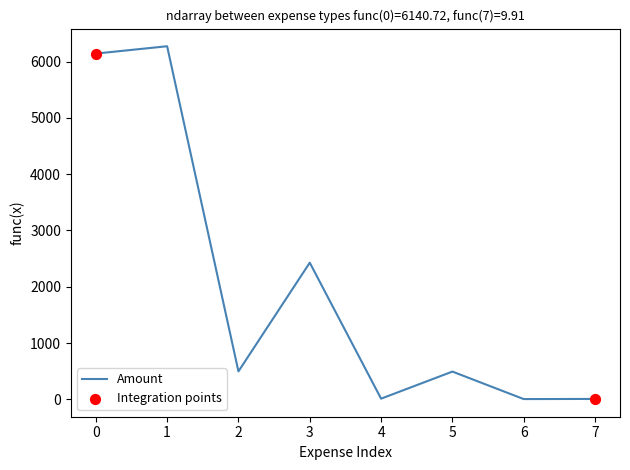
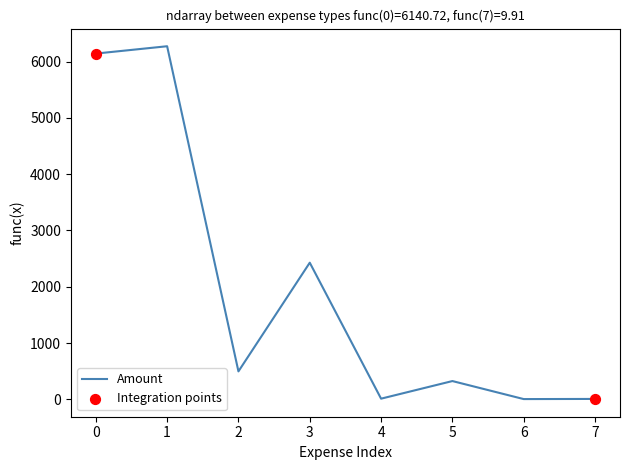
  {
    "Amount": {
      "1": 6300,
      "2": 500,
      "3": 2400,
      "4": 0,
-     "5": 500,
+     "5": 300,
      "6": 0
    }
  }
